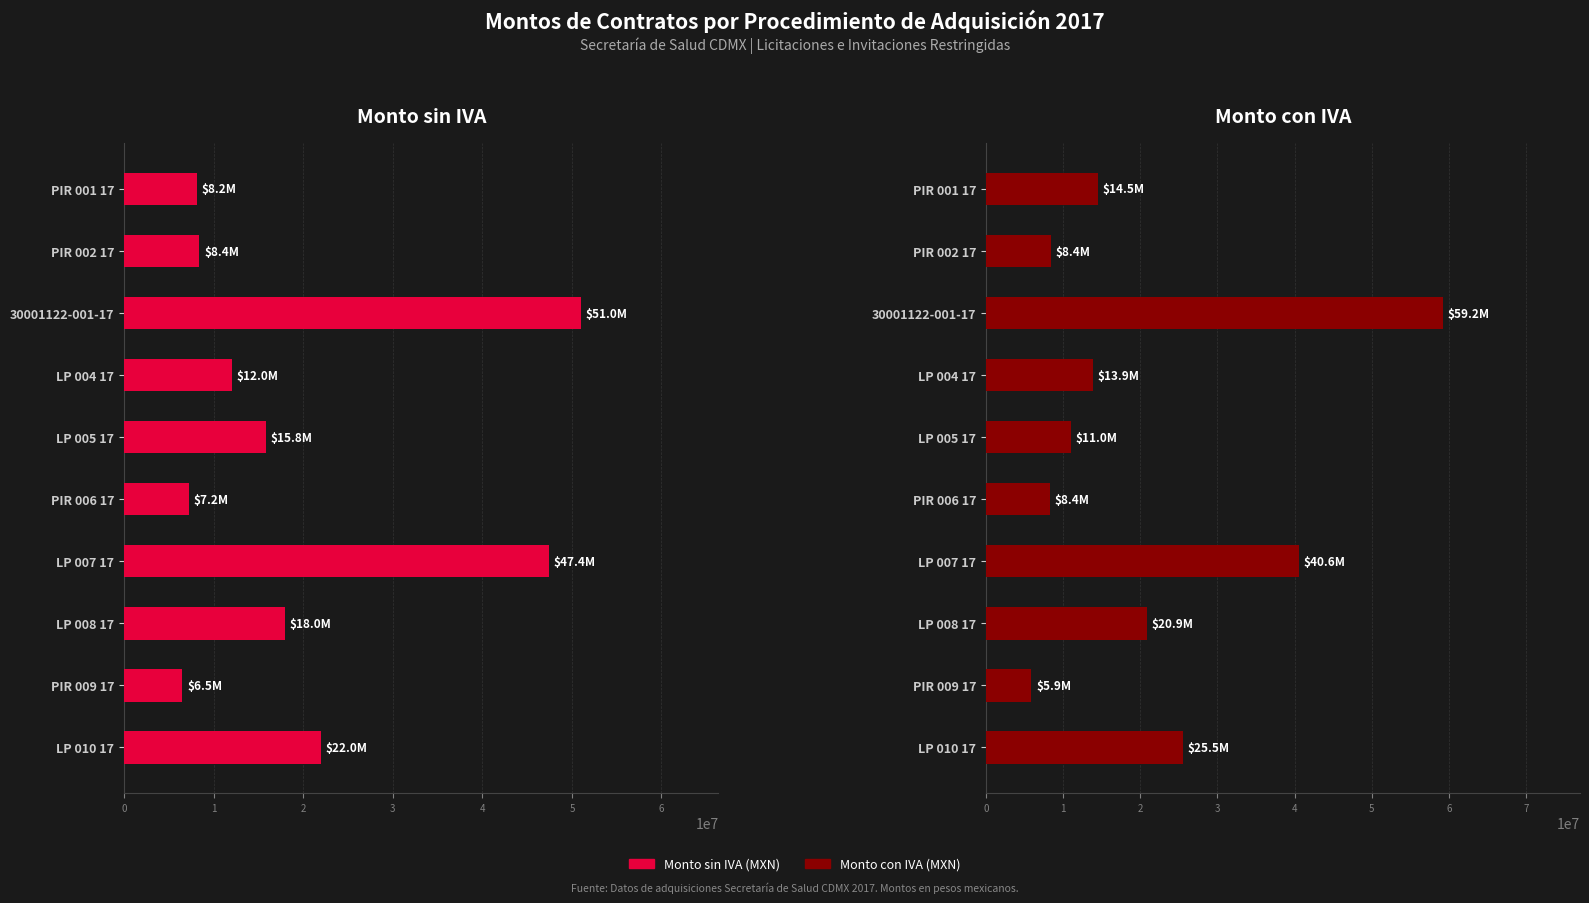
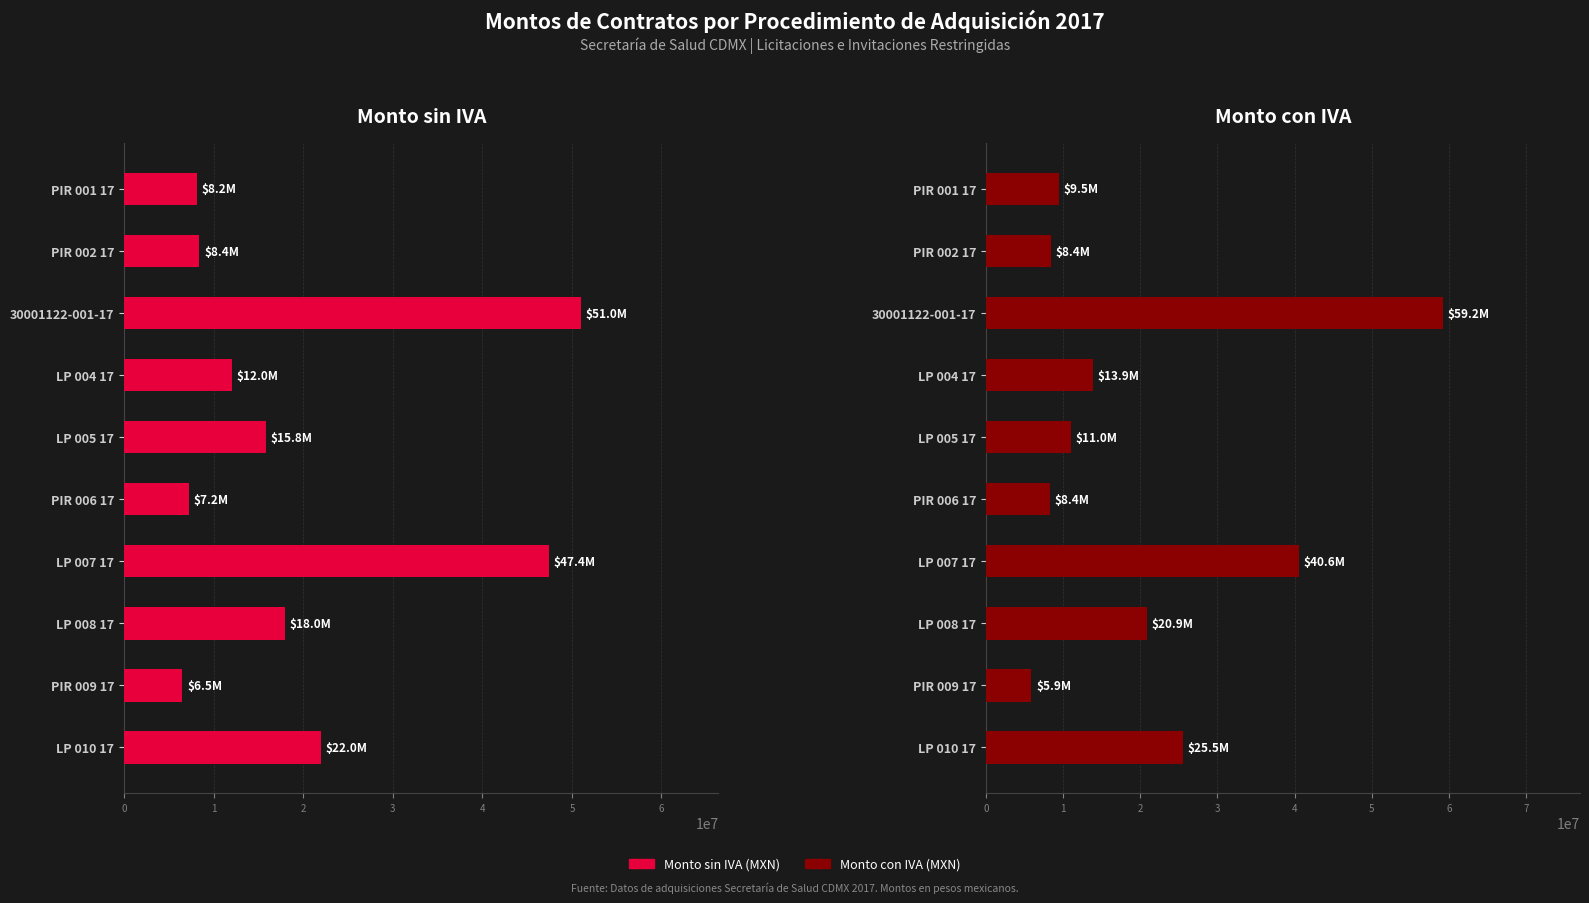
  {
    "Monto sin IVA": {
      "PIR 001 17": "$8.2M",
      "PIR 002 17": "$8.4M",
      "30001122-001-17": "$51.0M",
      "LP 004 17": "$12.0M",
      "LP 005 17": "$15.8M",
      "PIR 006 17": "$7.2M",
      "LP 007 17": "$47.4M",
      "LP 008 17": "$18.0M",
      "PIR 009 17": "$6.5M",
      "LP 010 17": "$22.0M"
    },
    "Monto con IVA": {
-     "PIR 001 17": "$14.5M",
+     "PIR 001 17": "$9.5M",
      "PIR 002 17": "$8.4M",
      "30001122-001-17": "$59.2M",
      "LP 004 17": "$13.9M",
      "LP 005 17": "$11.0M",
      "PIR 006 17": "$8.4M",
      "LP 007 17": "$40.6M",
      "LP 008 17": "$20.9M",
      "PIR 009 17": "$5.9M",
      "LP 010 17": "$25.5M"
    }
  }
